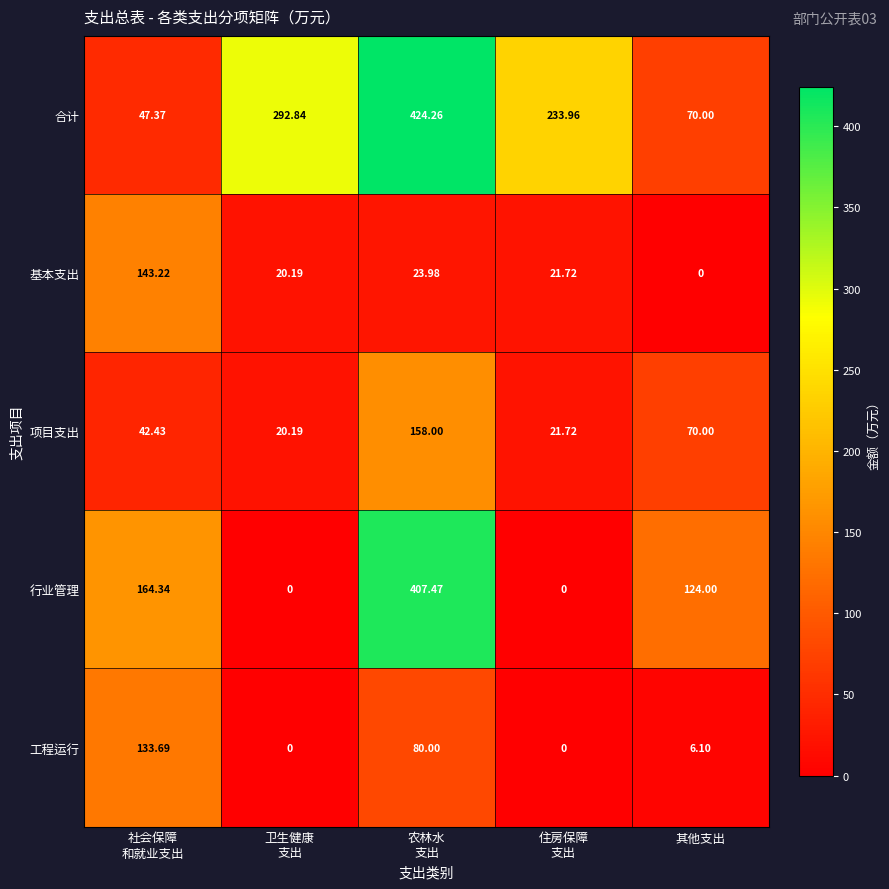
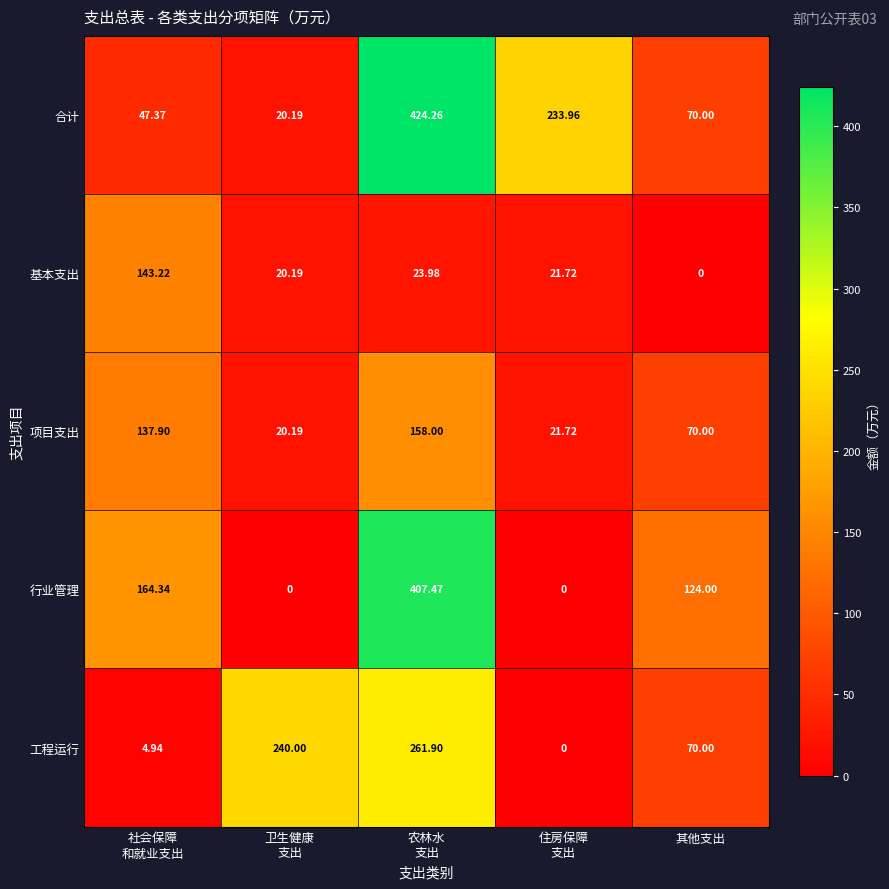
  {
    "合计": {
      "社会保障 和就业支出": 47.37,
-     "卫生健康 支出": 292.84,
+     "卫生健康 支出": 20.19,
      "农林水 支出": 424.26,
      "住房保障 支出": 233.96,
      "其他支出": 70.00
    },
    "基本支出": {
      "社会保障 和就业支出": 143.22,
      "卫生健康 支出": 20.19,
      "农林水 支出": 23.98,
      "住房保障 支出": 21.72,
      "其他支出": 0
    },
    "项目支出": {
-     "社会保障 和就业支出": 42.43,
+     "社会保障 和就业支出": 137.90,
      "卫生健康 支出": 20.19,
      "农林水 支出": 158.00,
      "住房保障 支出": 21.72,
      "其他支出": 70.00
    },
    "行业管理": {
      "社会保障 和就业支出": 164.34,
      "卫生健康 支出": 0,
      "农林水 支出": 407.47,
      "住房保障 支出": 0,
      "其他支出": 124.00
    },
    "工程运行": {
-     "社会保障 和就业支出": 133.69,
-     "卫生健康 支出": 0,
-     "农林水 支出": 80.00,
+     "社会保障 和就业支出": 4.94,
+     "卫生健康 支出": 240.00,
+     "农林水 支出": 261.90,
      "住房保障 支出": 0,
-     "其他支出": 6.10
+     "其他支出": 70.00
    }
  }
